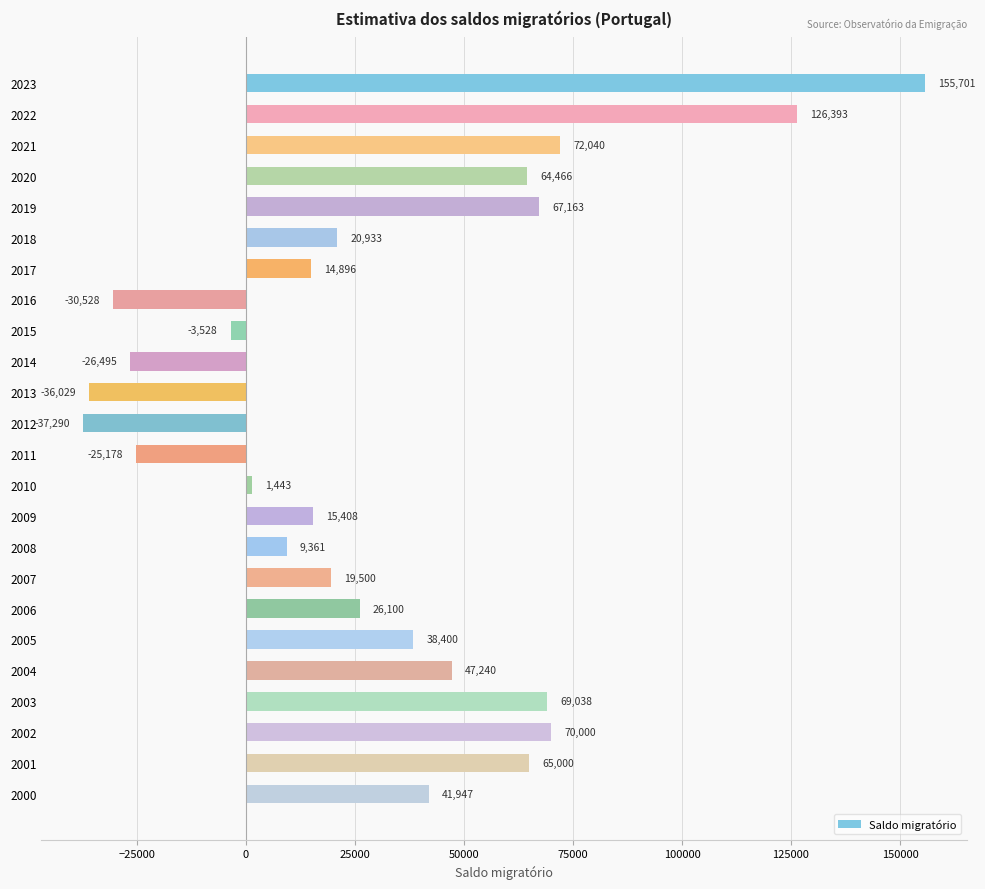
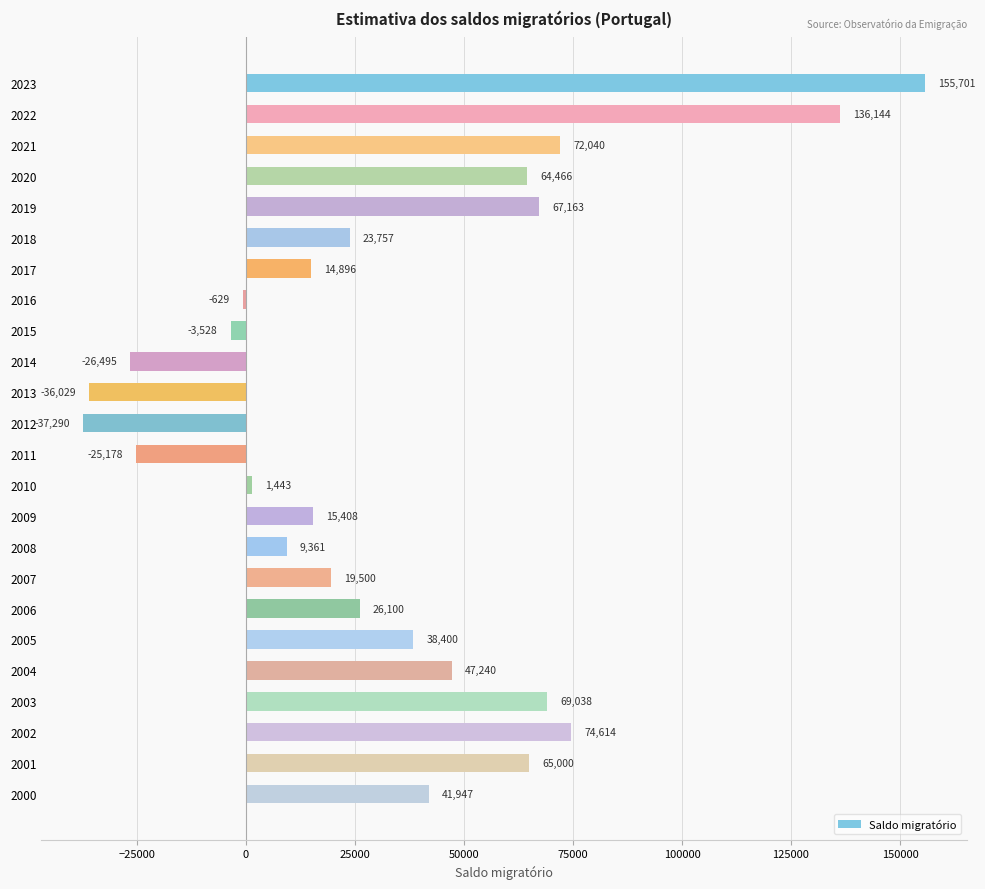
  {
    "2023": "155,701",
-   "2022": "126,393",
+   "2022": "136,144",
    "2021": "72,040",
    "2020": "64,466",
    "2019": "67,163",
-   "2018": "20,933",
+   "2018": "23,757",
    "2017": "14,896",
-   "2016": "-30,528",
+   "2016": "-629",
    "2015": "-3,528",
    "2014": "-26,495",
    "2013": "-36,029",
    "2012": "-37,290",
    "2011": "-25,178",
    "2010": "1,443",
    "2009": "15,408",
    "2008": "9,361",
    "2007": "19,500",
    "2006": "26,100",
    "2005": "38,400",
    "2004": "47,240",
    "2003": "69,038",
-   "2002": "70,000",
+   "2002": "74,614",
    "2001": "65,000",
    "2000": "41,947"
  }
